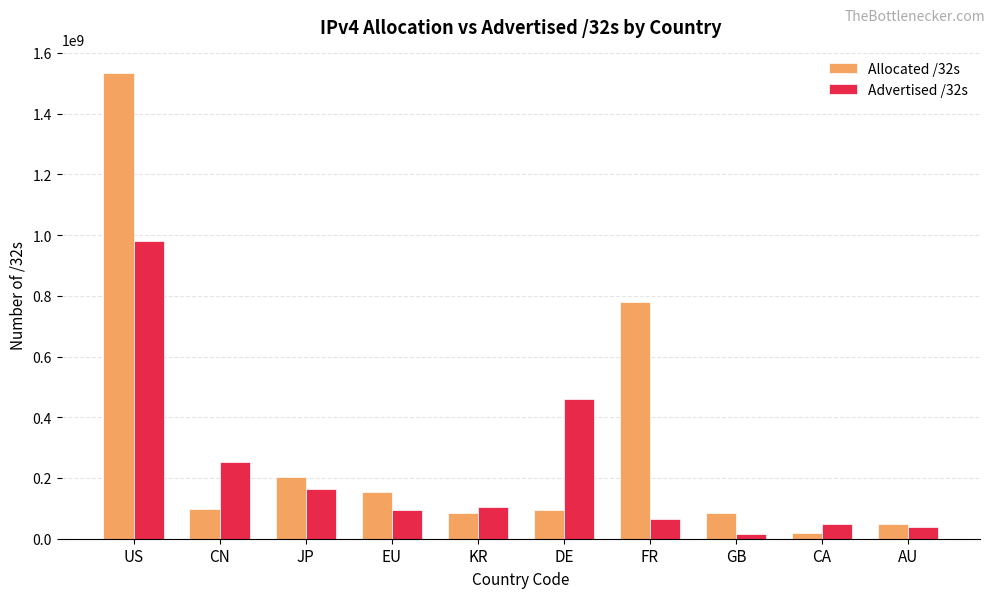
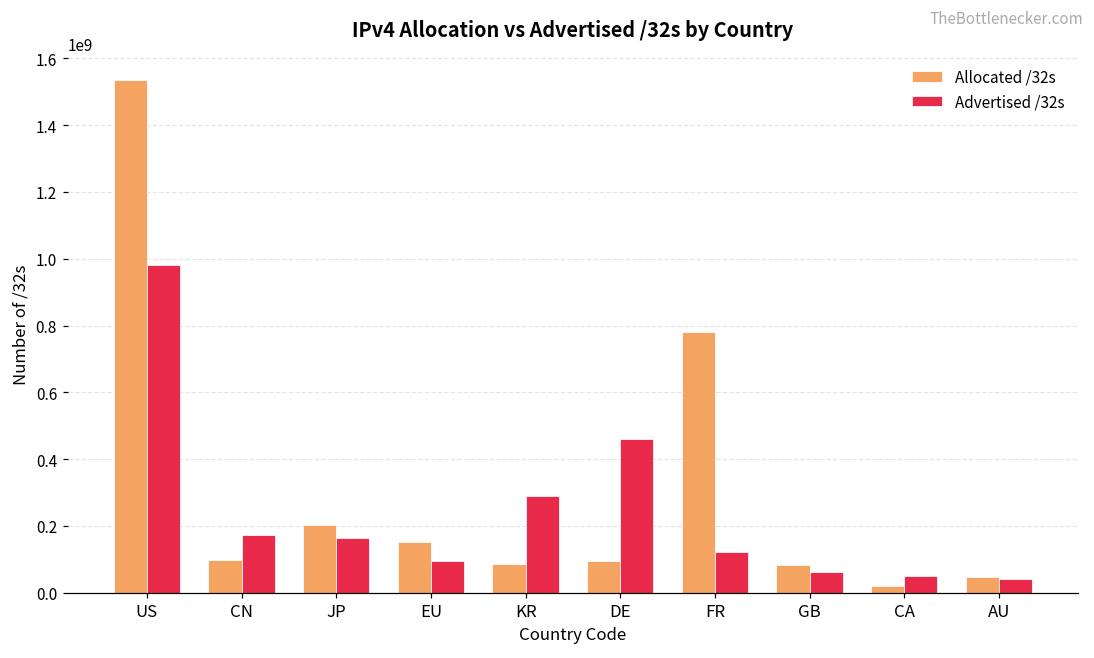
  {
    "Allocated /32s": {
      "US": 1530000000,
      "CN": 100000000,
      "JP": 200000000,
      "EU": 150000000,
      "KR": 90000000,
      "DE": 100000000,
      "FR": 780000000,
      "GB": 80000000,
      "CA": 20000000,
      "AU": 50000000
    },
    "Advertised /32s": {
      "US": 980000000,
-     "CN": 250000000,
+     "CN": 170000000,
      "JP": 160000000,
      "EU": 100000000,
-     "KR": 100000000,
+     "KR": 290000000,
      "DE": 460000000,
-     "FR": 70000000,
-     "GB": 20000000,
+     "FR": 120000000,
+     "GB": 60000000,
      "CA": 50000000,
      "AU": 40000000
    }
  }
